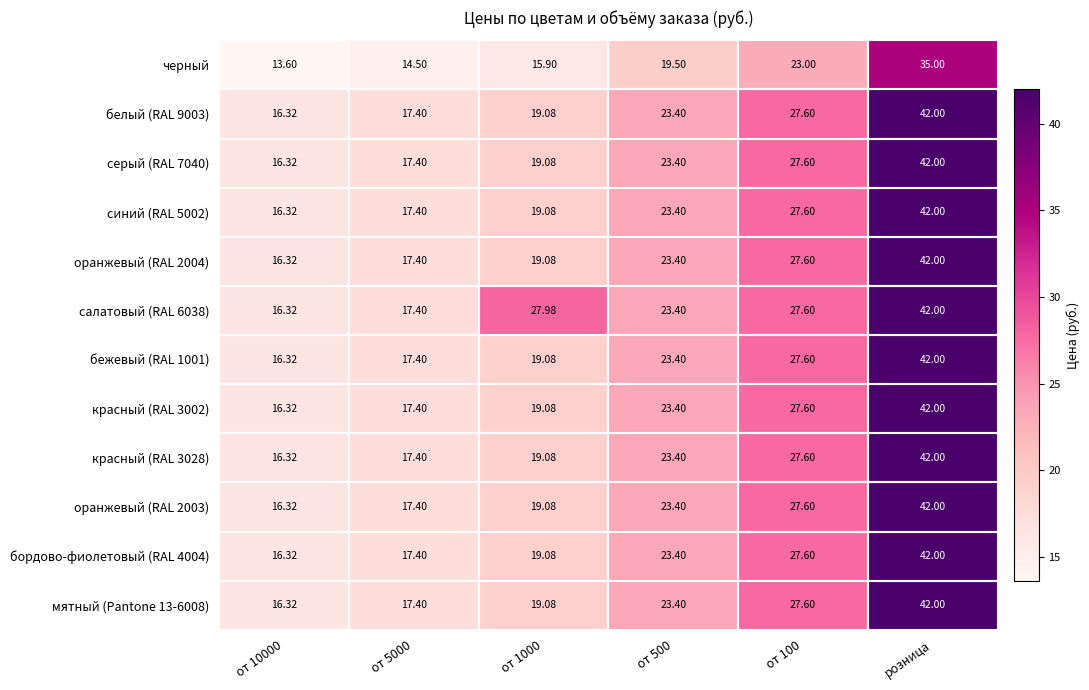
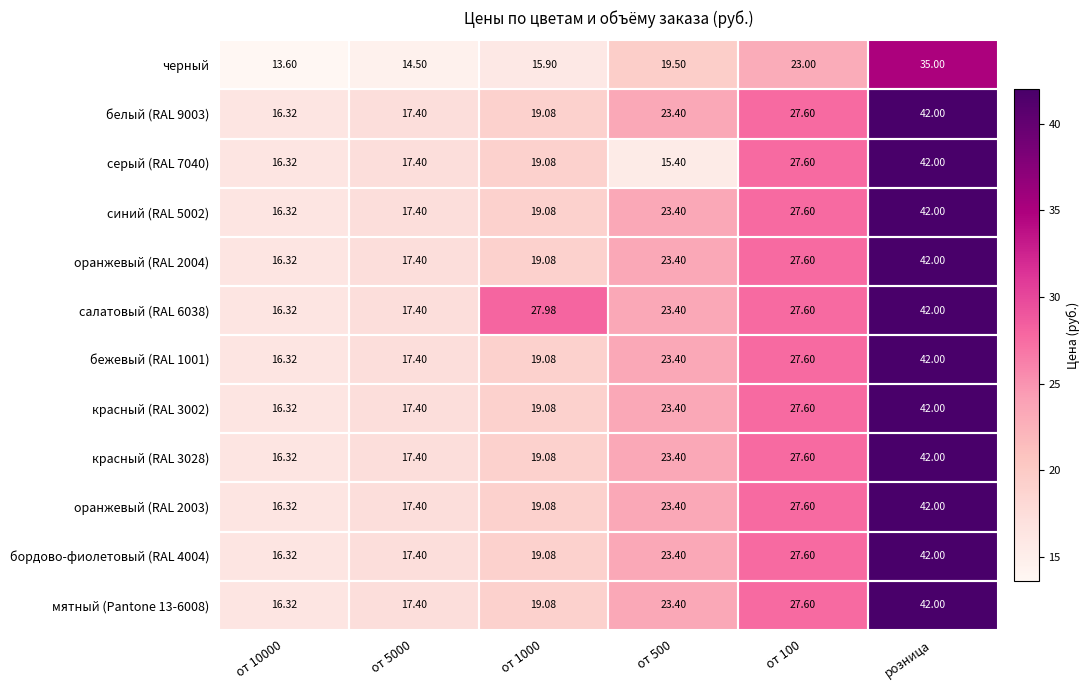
  {
    "черный": {
      "от 10000": 13.60,
      "от 5000": 14.50,
      "от 1000": 15.90,
      "от 500": 19.50,
      "от 100": 23.00,
      "розница": 35.00
    },
    "белый (RAL 9003)": {
      "от 10000": 16.32,
      "от 5000": 17.40,
      "от 1000": 19.08,
      "от 500": 23.40,
      "от 100": 27.60,
      "розница": 42.00
    },
    "серый (RAL 7040)": {
      "от 10000": 16.32,
      "от 5000": 17.40,
      "от 1000": 19.08,
-     "от 500": 23.40,
+     "от 500": 15.40,
      "от 100": 27.60,
      "розница": 42.00
    },
    "синий (RAL 5002)": {
      "от 10000": 16.32,
      "от 5000": 17.40,
      "от 1000": 19.08,
      "от 500": 23.40,
      "от 100": 27.60,
      "розница": 42.00
    },
    "оранжевый (RAL 2004)": {
      "от 10000": 16.32,
      "от 5000": 17.40,
      "от 1000": 19.08,
      "от 500": 23.40,
      "от 100": 27.60,
      "розница": 42.00
    },
    "салатовый (RAL 6038)": {
      "от 10000": 16.32,
      "от 5000": 17.40,
      "от 1000": 27.98,
      "от 500": 23.40,
      "от 100": 27.60,
      "розница": 42.00
    },
    "бежевый (RAL 1001)": {
      "от 10000": 16.32,
      "от 5000": 17.40,
      "от 1000": 19.08,
      "от 500": 23.40,
      "от 100": 27.60,
      "розница": 42.00
    },
    "красный (RAL 3002)": {
      "от 10000": 16.32,
      "от 5000": 17.40,
      "от 1000": 19.08,
      "от 500": 23.40,
      "от 100": 27.60,
      "розница": 42.00
    },
    "красный (RAL 3028)": {
      "от 10000": 16.32,
      "от 5000": 17.40,
      "от 1000": 19.08,
      "от 500": 23.40,
      "от 100": 27.60,
      "розница": 42.00
    },
    "оранжевый (RAL 2003)": {
      "от 10000": 16.32,
      "от 5000": 17.40,
      "от 1000": 19.08,
      "от 500": 23.40,
      "от 100": 27.60,
      "розница": 42.00
    },
    "бордово-фиолетовый (RAL 4004)": {
      "от 10000": 16.32,
      "от 5000": 17.40,
      "от 1000": 19.08,
      "от 500": 23.40,
      "от 100": 27.60,
      "розница": 42.00
    },
    "мятный (Pantone 13-6008)": {
      "от 10000": 16.32,
      "от 5000": 17.40,
      "от 1000": 19.08,
      "от 500": 23.40,
      "от 100": 27.60,
      "розница": 42.00
    }
  }
